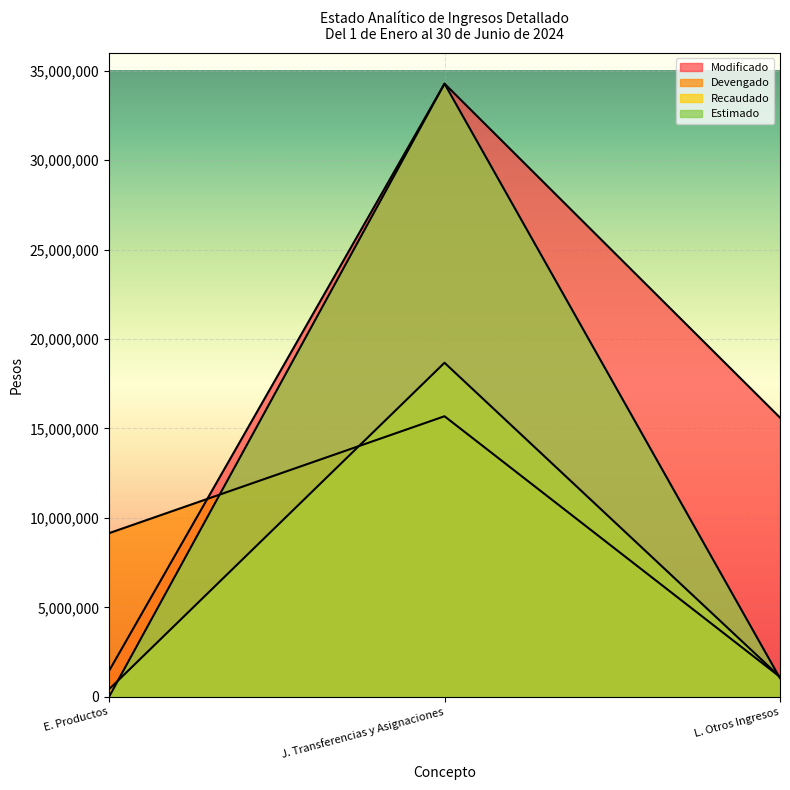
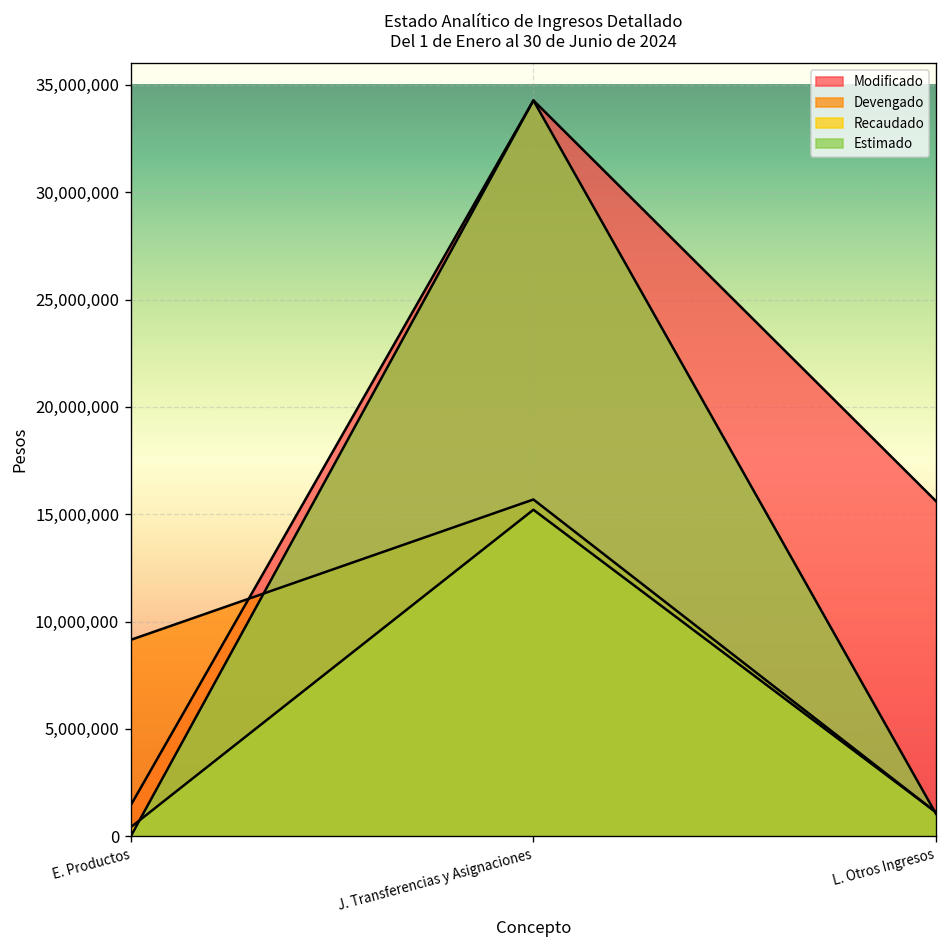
  {
    "Modificado": {
      "E. Productos": "1,400,000",
      "L. Otros Ingresos": "15,600,000"
    },
    "Devengado": {
      "E. Productos": "9,100,000",
      "J. Transferencias y Asignaciones": "15,700,000"
    },
    "Recaudado": {
      "E. Productos": "400,000",
-     "J. Transferencias y Asignaciones": "18,700,000"
+     "J. Transferencias y Asignaciones": "15,200,000"
    },
    "Estimado": {
      "E. Productos": "0"
    }
  }
